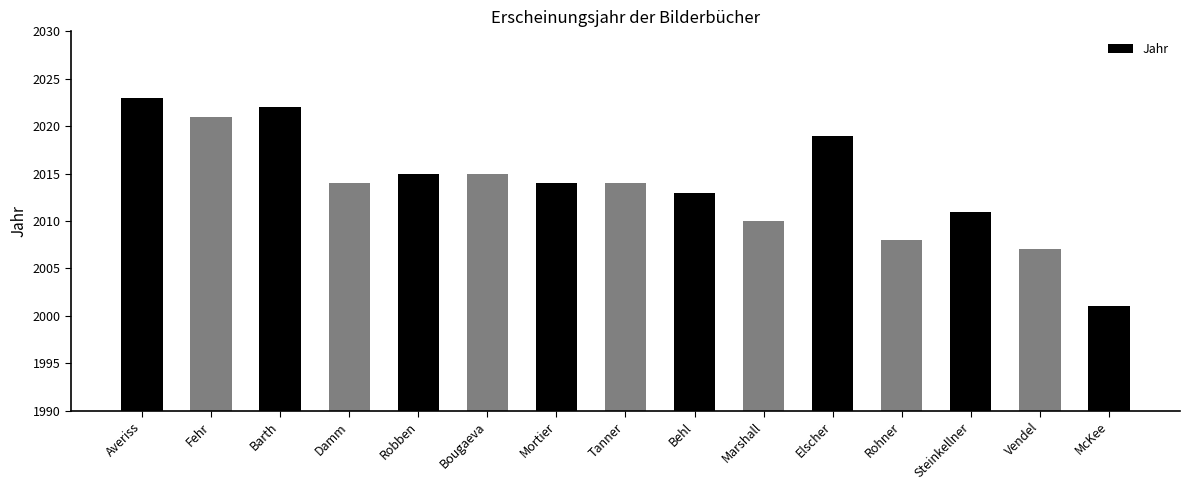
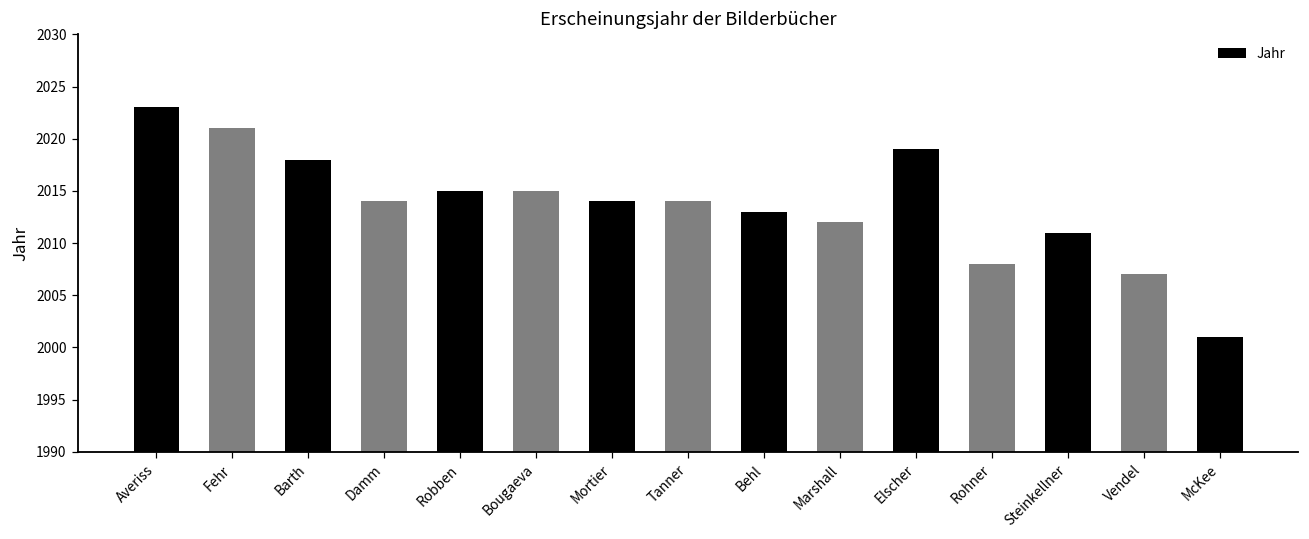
  {
    "Averiss": 2023,
    "Fehr": 2021,
-   "Barth": 2022,
+   "Barth": 2018,
    "Damm": 2014,
    "Robben": 2015,
    "Bougaeva": 2015,
    "Mortier": 2014,
    "Tanner": 2014,
    "Behl": 2013,
-   "Marshall": 2010,
+   "Marshall": 2012,
    "Elscher": 2019,
    "Rohner": 2008,
    "Steinkellner": 2011,
    "Vendel": 2007,
    "McKee": 2001
  }
